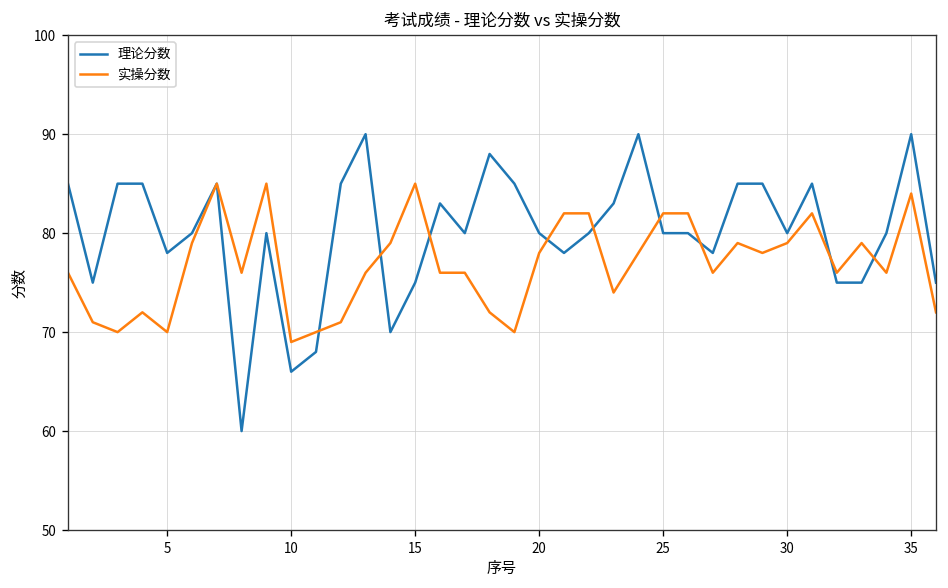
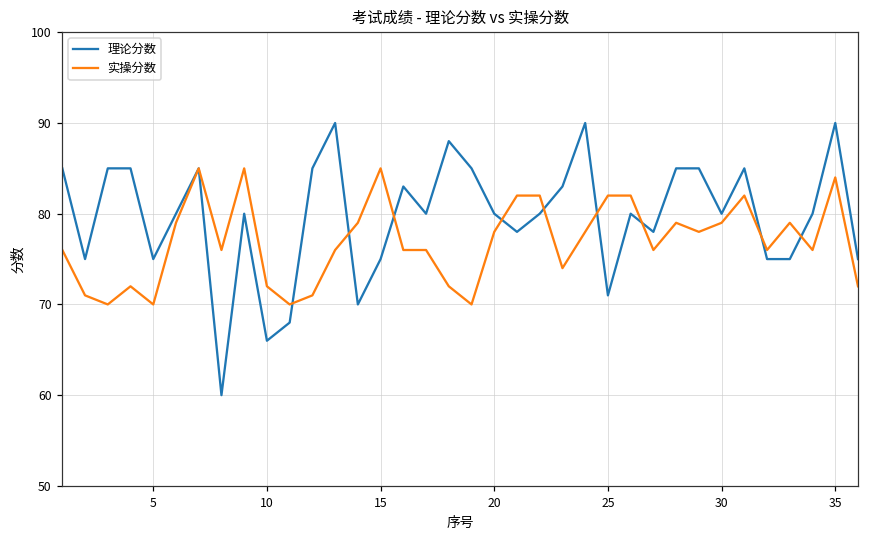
  {
    "理论分数": {
-     "5": 78,
+     "5": 75,
      "10": 66,
      "15": 75,
      "20": 80,
-     "25": 80,
+     "25": 71,
      "30": 80,
      "35": 90
    },
    "实操分数": {
      "5": 70,
-     "10": 69,
+     "10": 72,
      "15": 85,
      "20": 78,
      "25": 82,
      "30": 79,
      "35": 84
    }
  }
